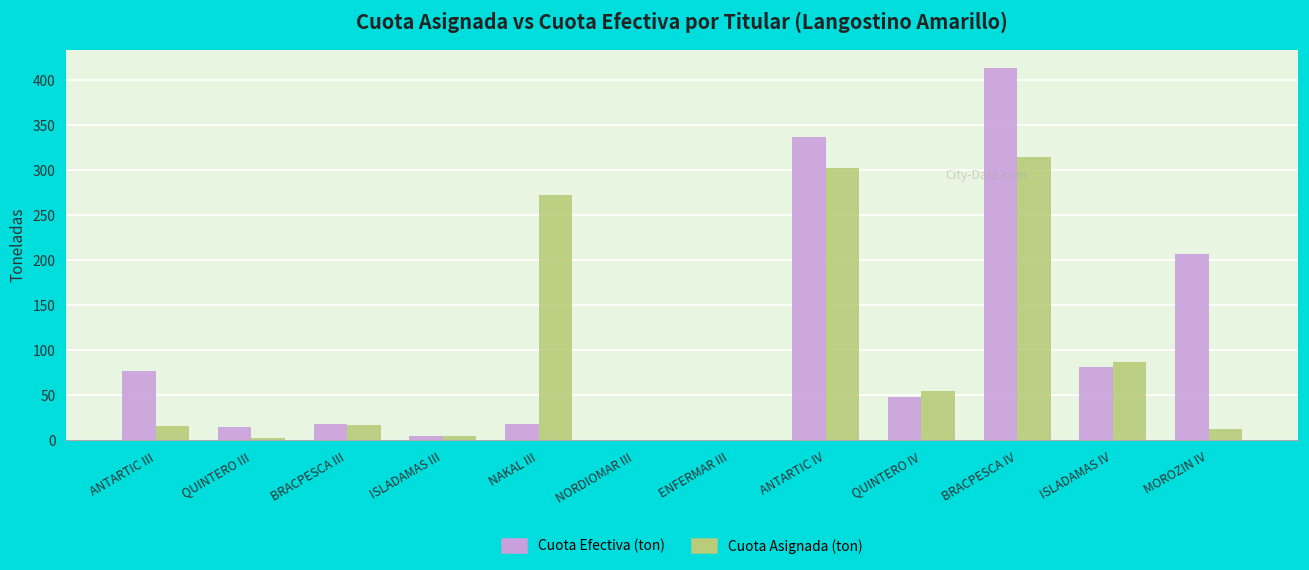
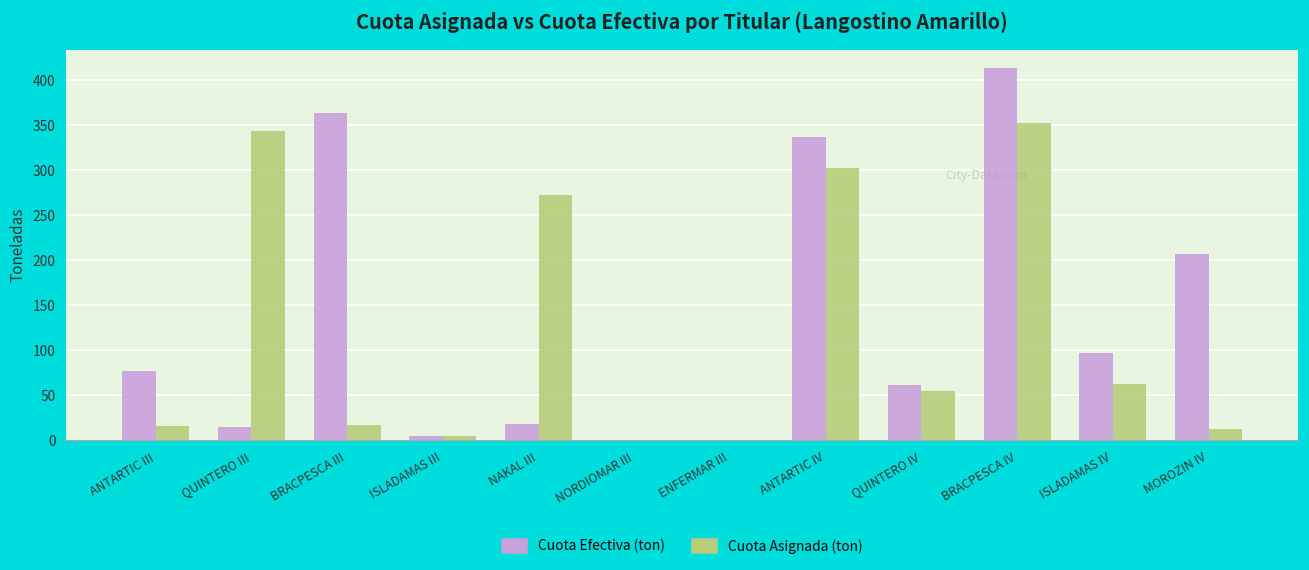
  {
    "Cuota Efectiva (ton)": {
      "ANTARTIC III": 80,
      "QUINTERO III": 10,
-     "BRACPESCA III": 20,
+     "BRACPESCA III": 360,
      "ISLADAMAS III": 10,
      "NAKAL III": 20,
      "ANTARTIC IV": 340,
-     "QUINTERO IV": 50,
+     "QUINTERO IV": 60,
      "BRACPESCA IV": 410,
-     "ISLADAMAS IV": 80,
+     "ISLADAMAS IV": 100,
      "MOROZIN IV": 210
    },
    "Cuota Asignada (ton)": {
      "ANTARTIC III": 20,
-     "QUINTERO III": 0,
+     "QUINTERO III": 340,
      "BRACPESCA III": 20,
      "ISLADAMAS III": 0,
      "NAKAL III": 270,
      "ANTARTIC IV": 300,
      "QUINTERO IV": 50,
-     "BRACPESCA IV": 310,
-     "ISLADAMAS IV": 90,
+     "BRACPESCA IV": 350,
+     "ISLADAMAS IV": 60,
      "MOROZIN IV": 10
    }
  }
